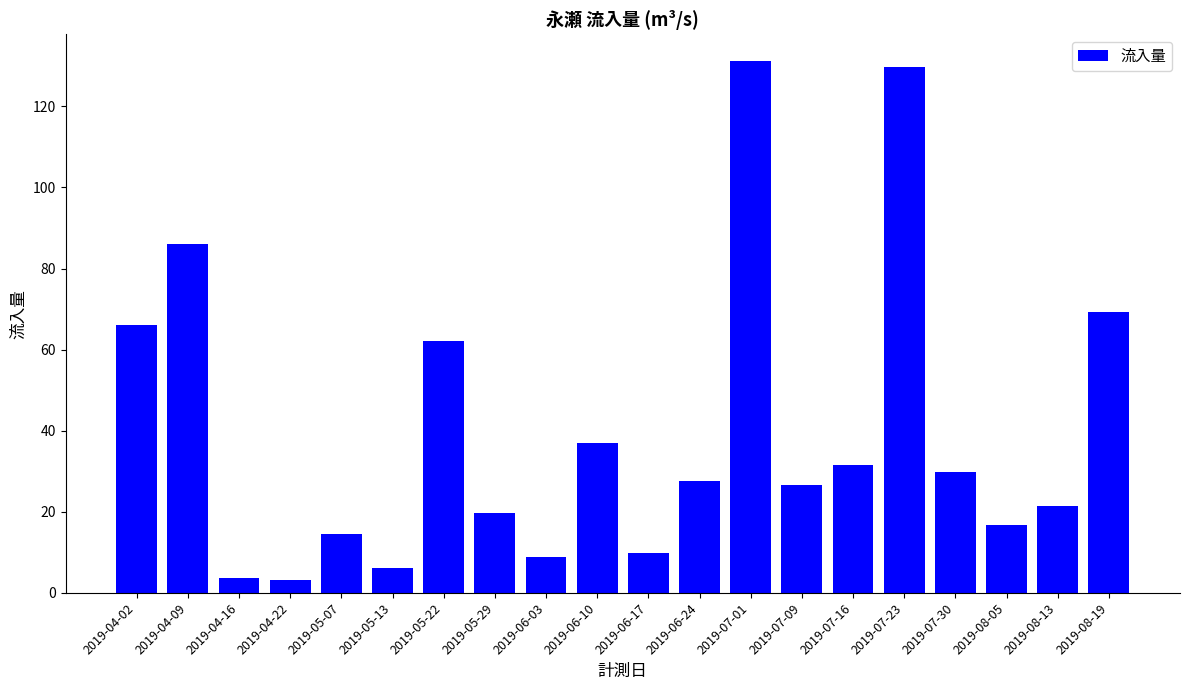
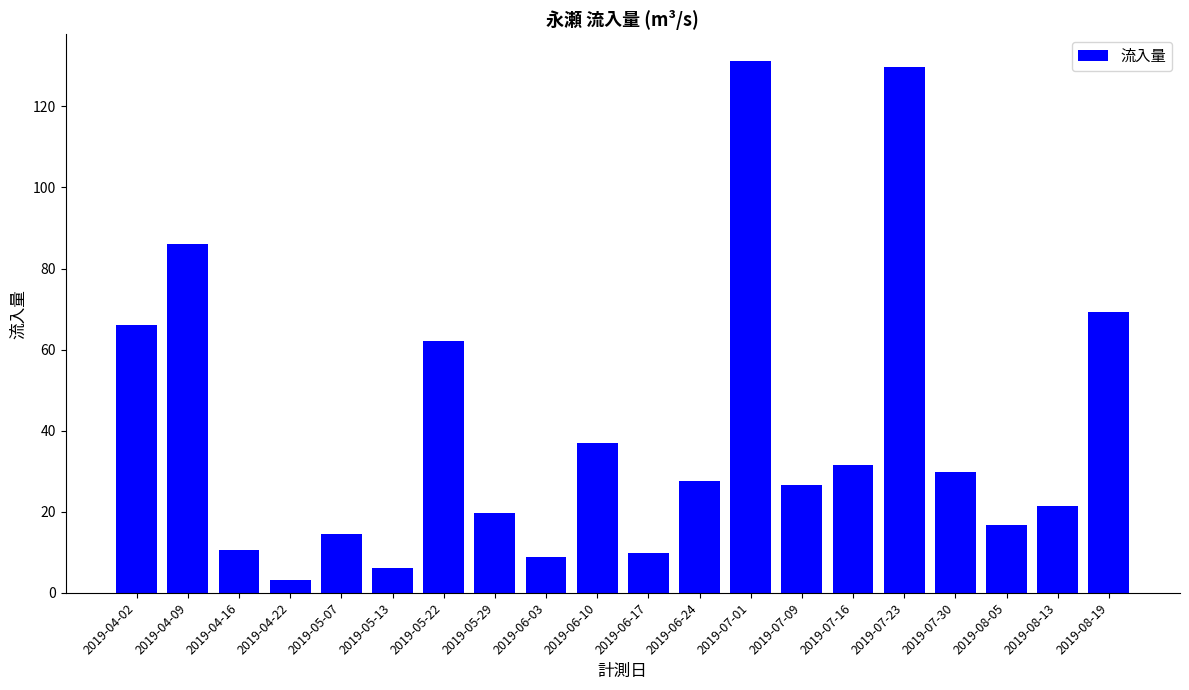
  {
    "2019-04-02": 66,
    "2019-04-09": 86,
-   "2019-04-16": 4,
+   "2019-04-16": 11,
    "2019-04-22": 3,
    "2019-05-07": 15,
    "2019-05-13": 6,
    "2019-05-22": 62,
    "2019-05-29": 20,
    "2019-06-03": 9,
    "2019-06-10": 37,
    "2019-06-17": 10,
    "2019-06-24": 28,
    "2019-07-01": 131,
    "2019-07-09": 27,
    "2019-07-16": 32,
    "2019-07-23": 130,
    "2019-07-30": 30,
    "2019-08-05": 17,
    "2019-08-13": 22,
    "2019-08-19": 69
  }
